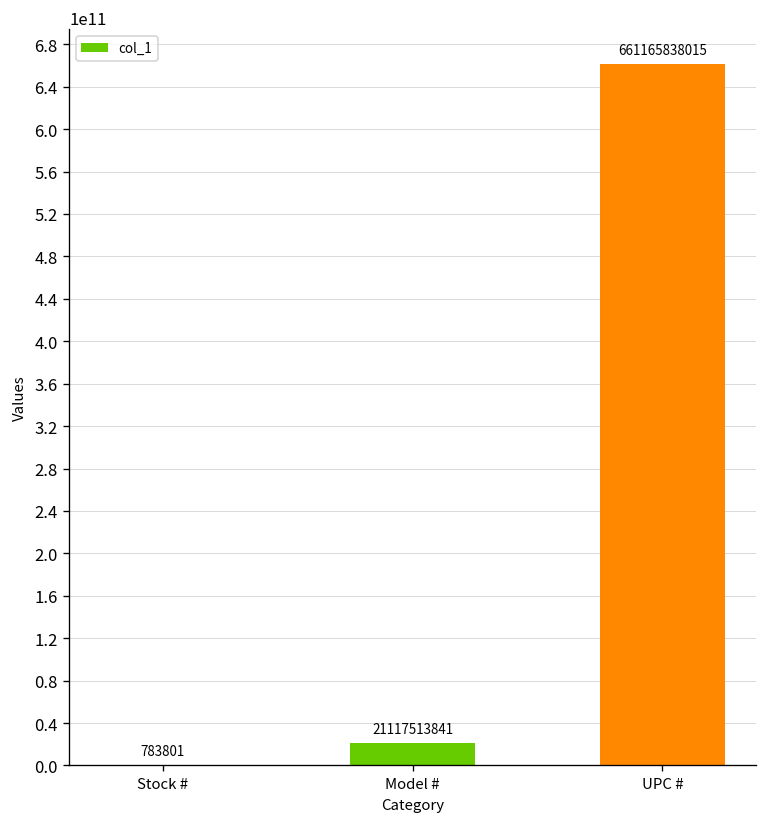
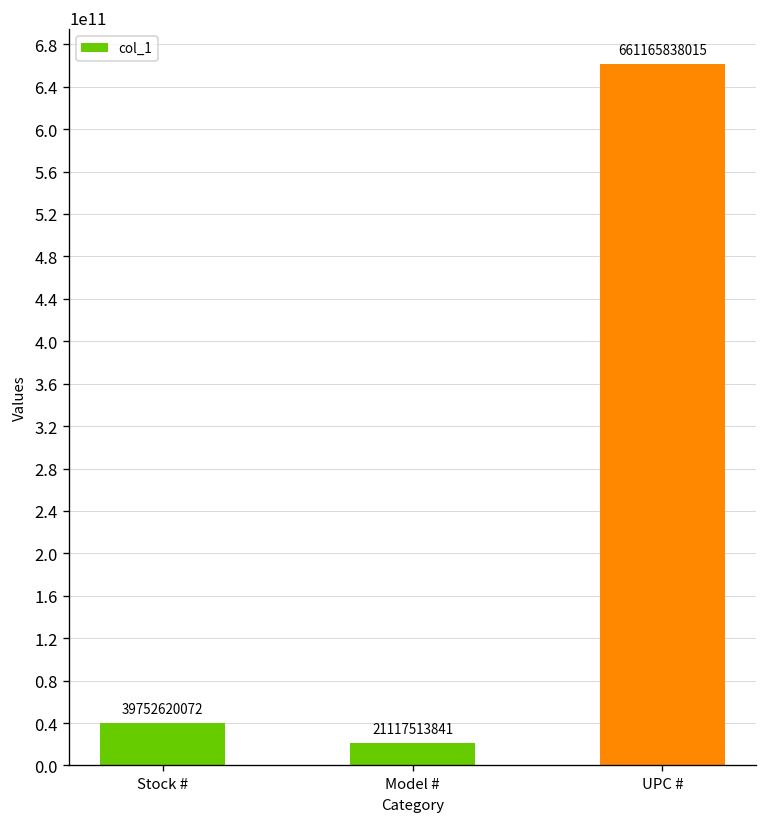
  {
-   "Stock #": 783801,
+   "Stock #": 39752620072,
    "Model #": 21117513841,
    "UPC #": 661165838015
  }
